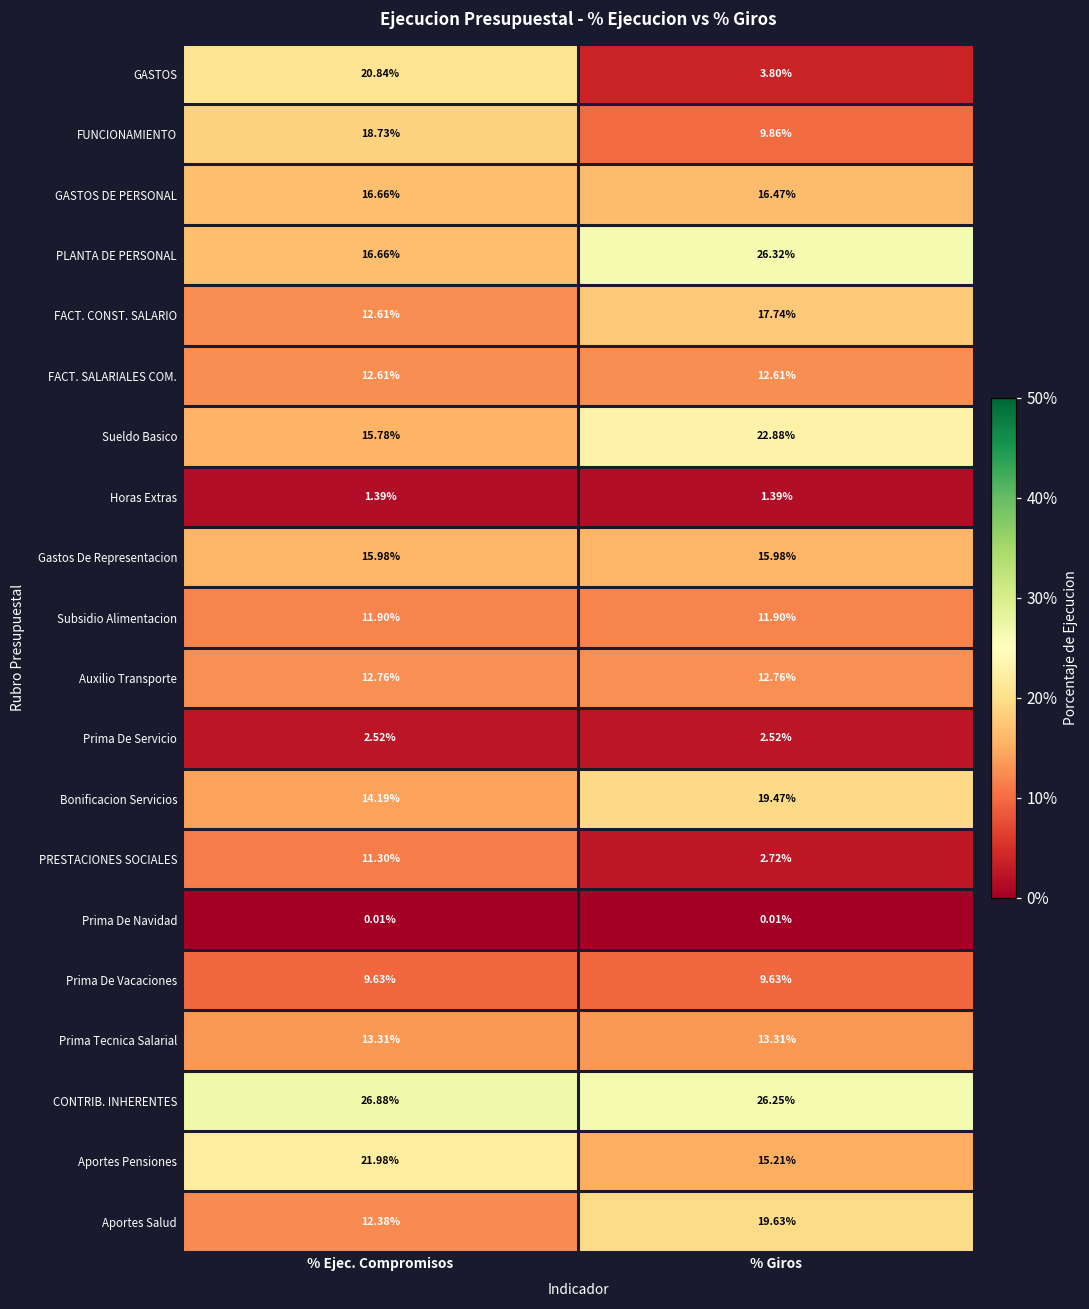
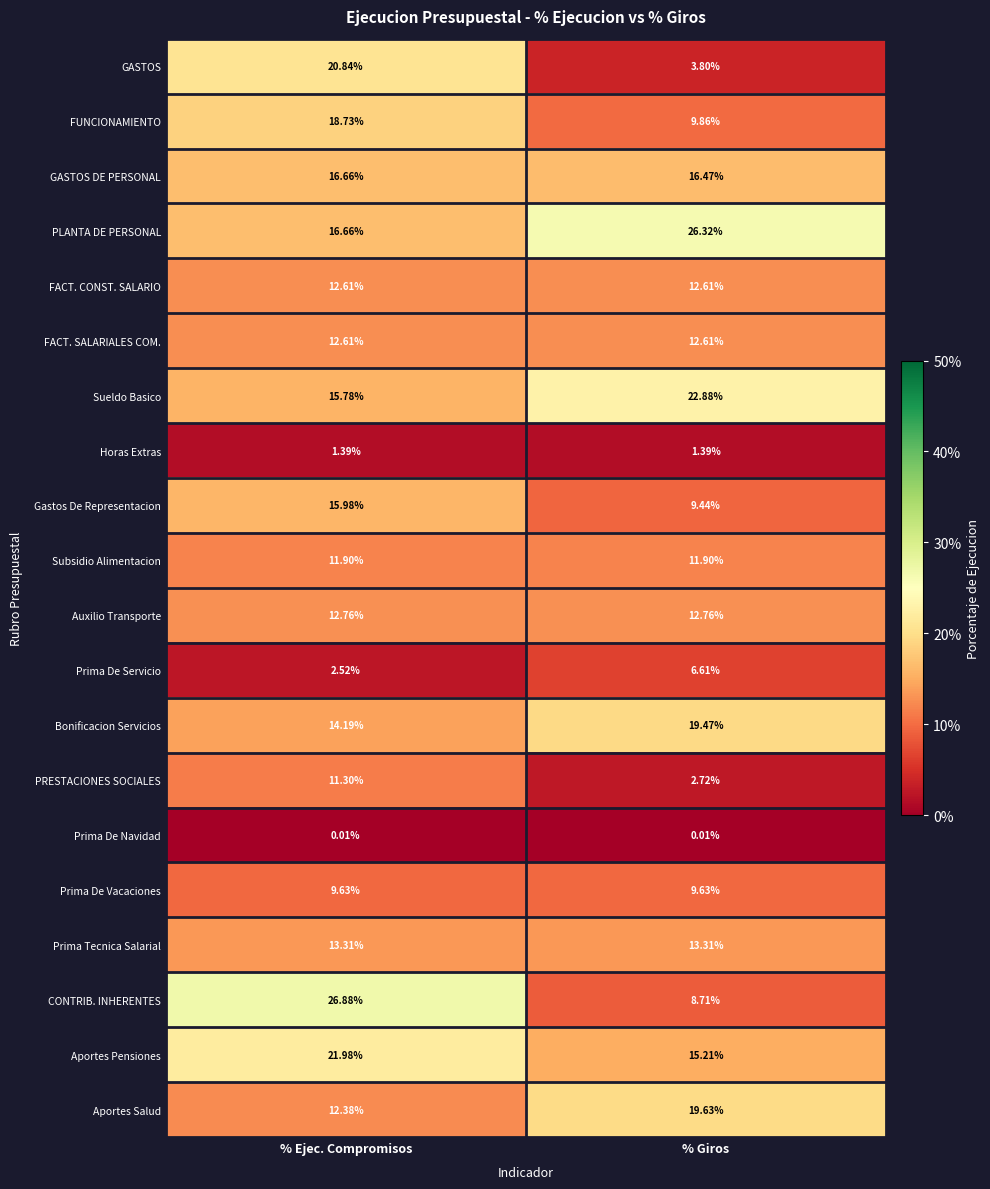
  {
    "GASTOS": {
      "% Ejec. Compromisos": "20.84%",
      "% Giros": "3.80%"
    },
    "FUNCIONAMIENTO": {
      "% Ejec. Compromisos": "18.73%",
      "% Giros": "9.86%"
    },
    "GASTOS DE PERSONAL": {
      "% Ejec. Compromisos": "16.66%",
      "% Giros": "16.47%"
    },
    "PLANTA DE PERSONAL": {
      "% Ejec. Compromisos": "16.66%",
      "% Giros": "26.32%"
    },
    "FACT. CONST. SALARIO": {
      "% Ejec. Compromisos": "12.61%",
-     "% Giros": "17.74%"
+     "% Giros": "12.61%"
    },
    "FACT. SALARIALES COM.": {
      "% Ejec. Compromisos": "12.61%",
      "% Giros": "12.61%"
    },
    "Sueldo Basico": {
      "% Ejec. Compromisos": "15.78%",
      "% Giros": "22.88%"
    },
    "Horas Extras": {
      "% Ejec. Compromisos": "1.39%",
      "% Giros": "1.39%"
    },
    "Gastos De Representacion": {
      "% Ejec. Compromisos": "15.98%",
-     "% Giros": "15.98%"
+     "% Giros": "9.44%"
    },
    "Subsidio Alimentacion": {
      "% Ejec. Compromisos": "11.90%",
      "% Giros": "11.90%"
    },
    "Auxilio Transporte": {
      "% Ejec. Compromisos": "12.76%",
      "% Giros": "12.76%"
    },
    "Prima De Servicio": {
      "% Ejec. Compromisos": "2.52%",
-     "% Giros": "2.52%"
+     "% Giros": "6.61%"
    },
    "Bonificacion Servicios": {
      "% Ejec. Compromisos": "14.19%",
      "% Giros": "19.47%"
    },
    "PRESTACIONES SOCIALES": {
      "% Ejec. Compromisos": "11.30%",
      "% Giros": "2.72%"
    },
    "Prima De Navidad": {
      "% Ejec. Compromisos": "0.01%",
      "% Giros": "0.01%"
    },
    "Prima De Vacaciones": {
      "% Ejec. Compromisos": "9.63%",
      "% Giros": "9.63%"
    },
    "Prima Tecnica Salarial": {
      "% Ejec. Compromisos": "13.31%",
      "% Giros": "13.31%"
    },
    "CONTRIB. INHERENTES": {
      "% Ejec. Compromisos": "26.88%",
-     "% Giros": "26.25%"
+     "% Giros": "8.71%"
    },
    "Aportes Pensiones": {
      "% Ejec. Compromisos": "21.98%",
      "% Giros": "15.21%"
    },
    "Aportes Salud": {
      "% Ejec. Compromisos": "12.38%",
      "% Giros": "19.63%"
    }
  }
